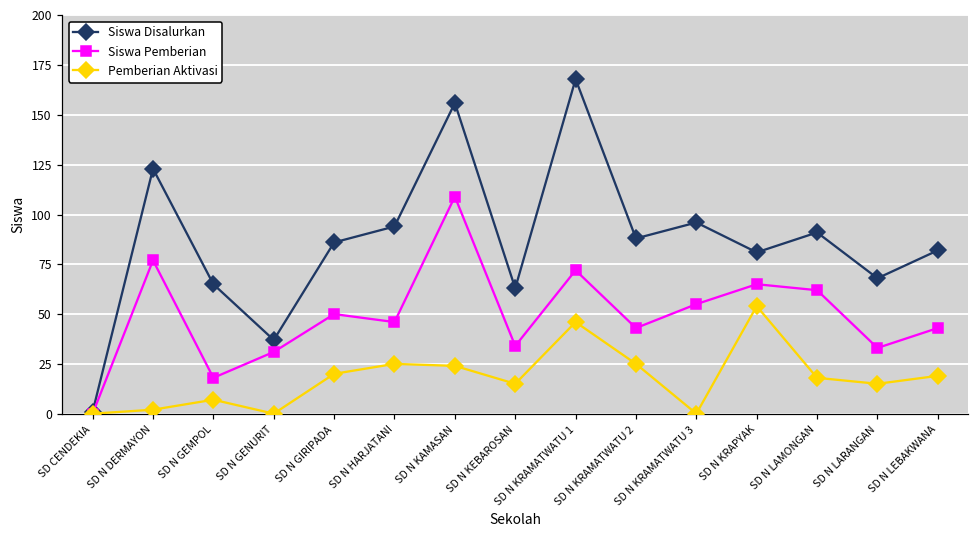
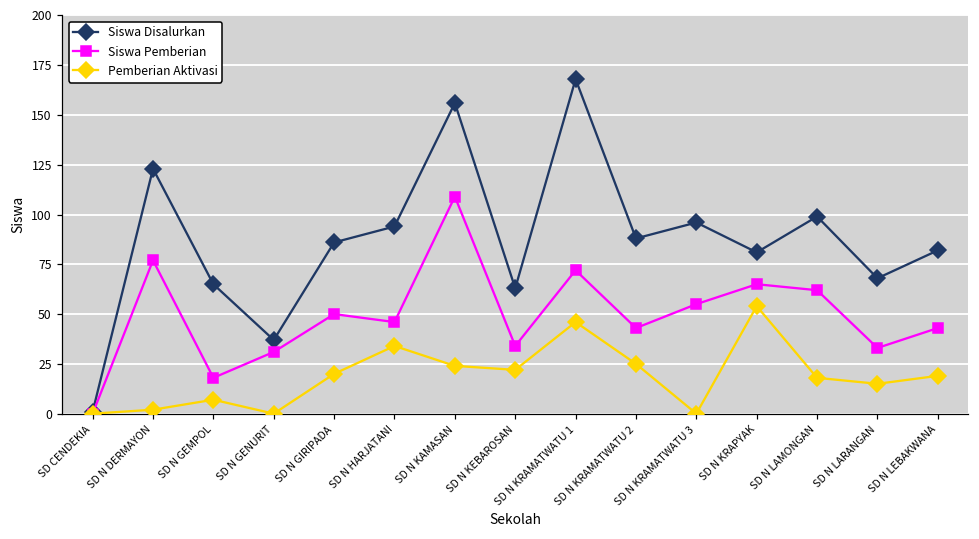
  {
    "Siswa Disalurkan": {
      "SD N DERMAYON": 123,
      "SD N GEMPOL": 65,
      "SD N GENURIT": 37,
      "SD N GIRIPADA": 86,
      "SD N HARJATANI": 94,
      "SD N KAMASAN": 156,
      "SD N KEBAROSAN": 63,
      "SD N KRAMATWATU 1": 168,
      "SD N KRAMATWATU 2": 88,
      "SD N KRAMATWATU 3": 96,
      "SD N KRAPYAK": 81,
-     "SD N LAMONGAN": 91,
+     "SD N LAMONGAN": 99,
      "SD N LARANGAN": 68,
      "SD N LEBAKWANA": 82
    },
    "Siswa Pemberian": {
      "SD N DERMAYON": 77,
      "SD N GEMPOL": 18,
      "SD N GENURIT": 31,
      "SD N GIRIPADA": 50,
      "SD N HARJATANI": 46,
      "SD N KAMASAN": 109,
      "SD N KEBAROSAN": 34,
      "SD N KRAMATWATU 1": 72,
      "SD N KRAMATWATU 2": 43,
      "SD N KRAMATWATU 3": 55,
      "SD N KRAPYAK": 65,
      "SD N LAMONGAN": 62,
      "SD N LARANGAN": 33,
      "SD N LEBAKWANA": 43
    },
    "Pemberian Aktivasi": {
      "SD N DERMAYON": 2,
      "SD N GEMPOL": 7,
      "SD N GENURIT": 0,
      "SD N GIRIPADA": 20,
-     "SD N HARJATANI": 25,
+     "SD N HARJATANI": 34,
      "SD N KAMASAN": 24,
-     "SD N KEBAROSAN": 15,
+     "SD N KEBAROSAN": 22,
      "SD N KRAMATWATU 1": 46,
      "SD N KRAMATWATU 2": 25,
      "SD N KRAMATWATU 3": 0,
      "SD N KRAPYAK": 54,
      "SD N LAMONGAN": 18,
      "SD N LARANGAN": 15,
      "SD N LEBAKWANA": 19
    }
  }
